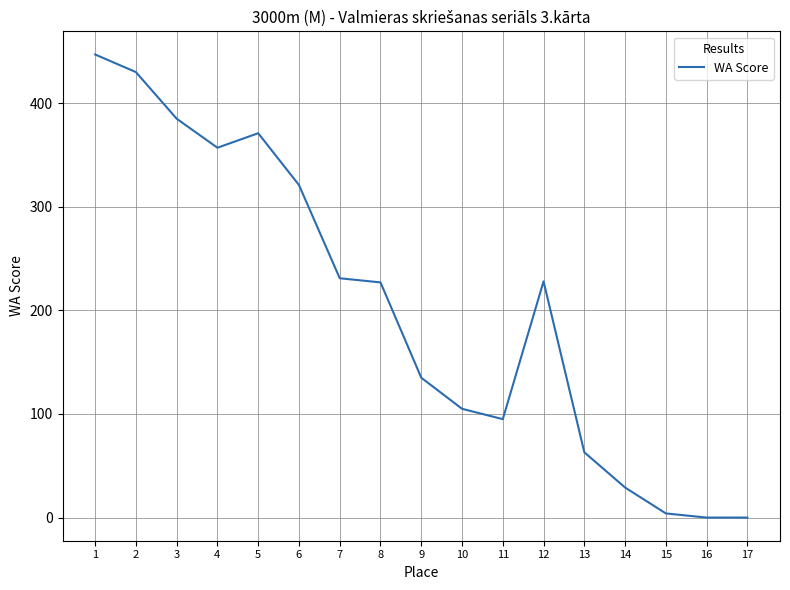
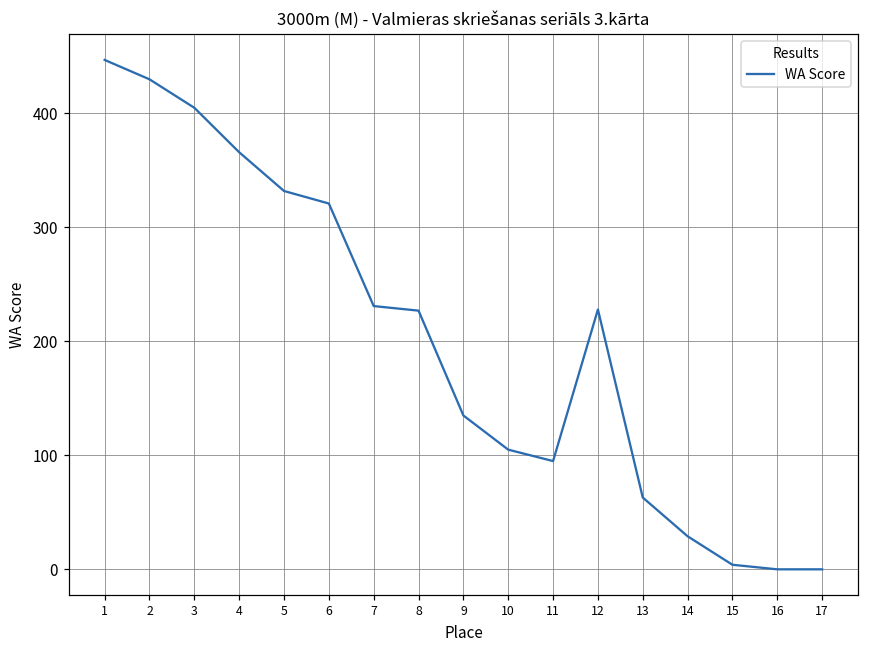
  {
    "1": 447,
    "2": 430,
-   "3": 385,
-   "4": 357,
-   "5": 371,
+   "3": 405,
+   "4": 366,
+   "5": 332,
    "6": 321,
    "7": 231,
    "8": 227,
    "9": 135,
    "10": 105,
    "11": 95,
    "12": 228,
    "13": 63,
    "14": 29,
    "15": 4,
    "16": 0,
    "17": 0
  }
